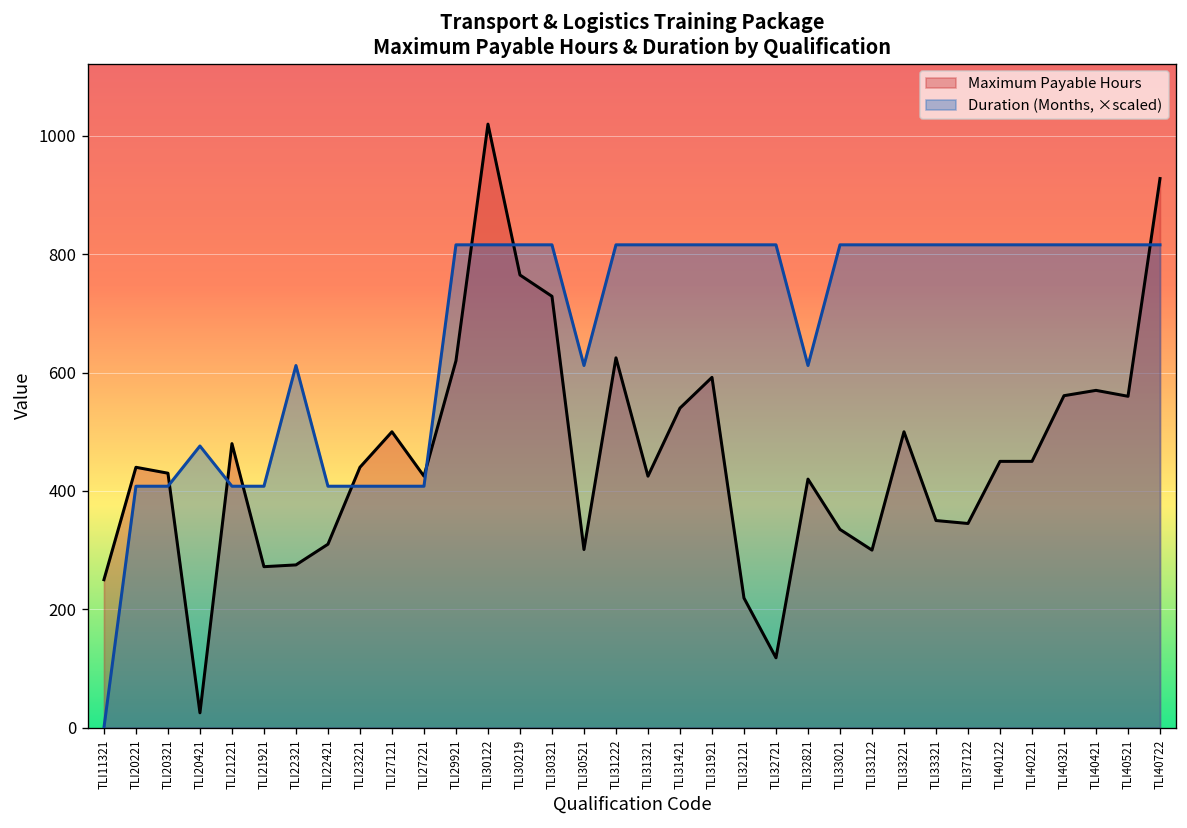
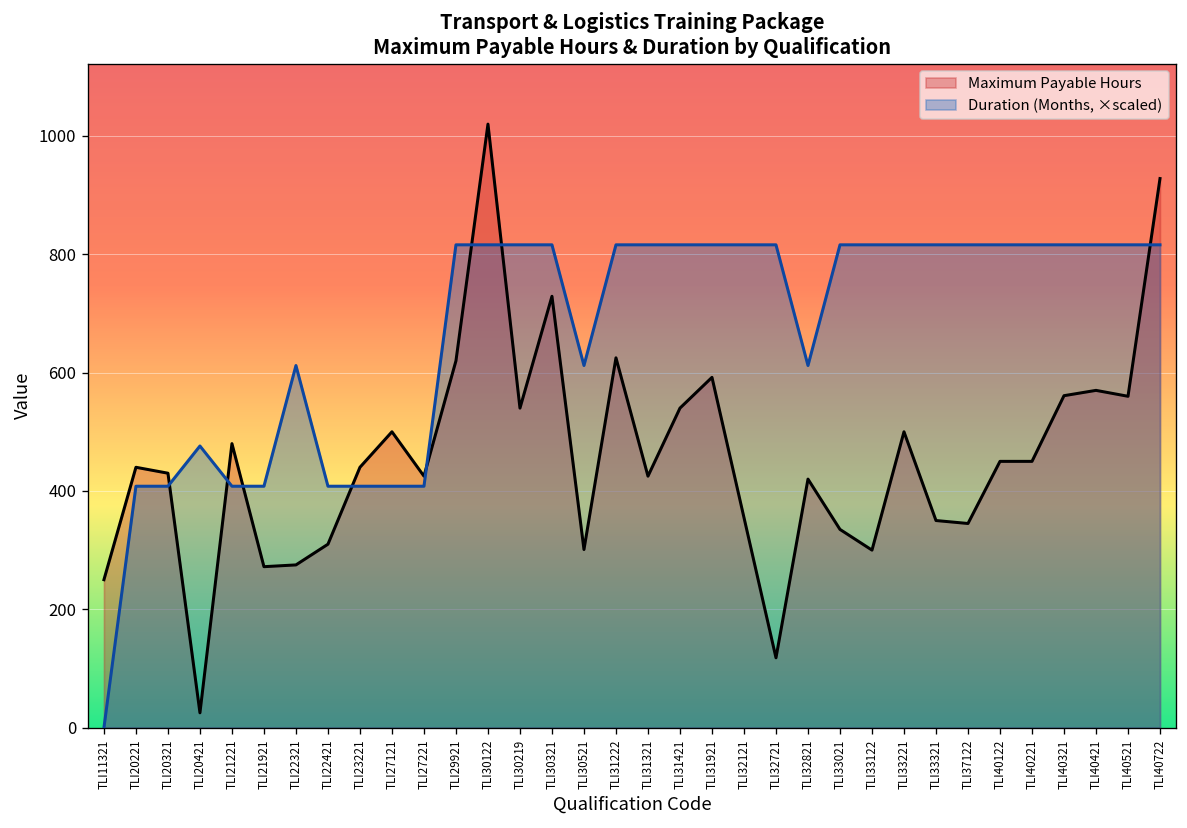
  {
    "Maximum Payable Hours": {
      "TLI11321": 250,
      "TLI20221": 440,
      "TLI20321": 430,
      "TLI20421": 30,
      "TLI21221": 480,
      "TLI21921": 270,
      "TLI22321": 280,
      "TLI22421": 310,
      "TLI23221": 440,
      "TLI27121": 500,
      "TLI27221": 430,
      "TLI29921": 620,
      "TLI30122": 1020,
-     "TLI30219": 770,
+     "TLI30219": 540,
      "TLI30321": 730,
      "TLI30521": 300,
      "TLI31222": 630,
      "TLI31321": 430,
      "TLI31421": 540,
      "TLI31921": 590,
-     "TLI32121": 220,
+     "TLI32121": 360,
      "TLI32721": 120,
      "TLI32821": 420,
      "TLI33021": 340,
      "TLI33122": 300,
      "TLI33221": 500,
      "TLI33321": 350,
      "TLI37122": 350,
      "TLI40122": 450,
      "TLI40221": 450,
      "TLI40321": 560,
      "TLI40421": 570,
      "TLI40521": 560,
      "TLI40722": 930
    },
    "Duration (Months, ×scaled)": {
      "TLI11321": 0,
      "TLI20221": 410,
      "TLI20321": 410,
      "TLI20421": 480,
      "TLI21221": 410,
      "TLI21921": 410,
      "TLI22321": 610,
      "TLI22421": 410,
      "TLI23221": 410,
      "TLI27121": 410,
      "TLI27221": 410,
      "TLI29921": 820,
      "TLI30122": 820,
      "TLI30219": 820,
      "TLI30321": 820,
      "TLI30521": 610,
      "TLI31222": 820,
      "TLI31321": 820,
      "TLI31421": 820,
      "TLI31921": 820,
      "TLI32121": 820,
      "TLI32721": 820,
      "TLI32821": 610,
      "TLI33021": 820,
      "TLI33122": 820,
      "TLI33221": 820,
      "TLI33321": 820,
      "TLI37122": 820,
      "TLI40122": 820,
      "TLI40221": 820,
      "TLI40321": 820,
      "TLI40421": 820,
      "TLI40521": 820,
      "TLI40722": 820
    }
  }
